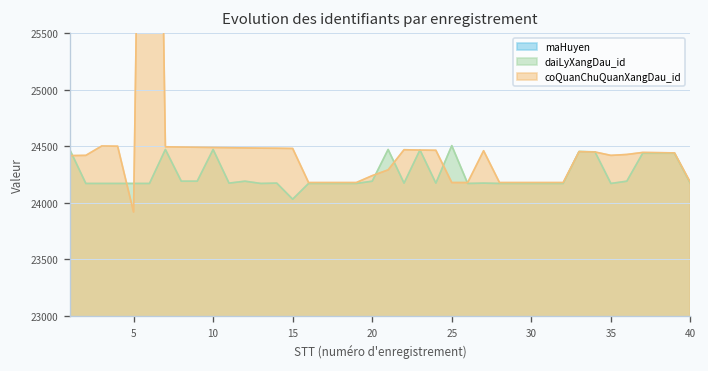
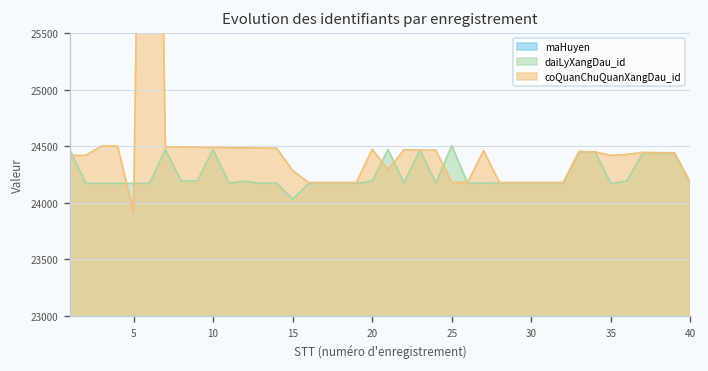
  {
    "daiLyXangDau_id": {
      "5": 24200,
      "15": 24000,
      "20": 24200,
      "25": 24500,
      "35": 24200
    },
    "coQuanChuQuanXangDau_id": {
      "5": 23900,
-     "15": 24500,
-     "20": 24200,
+     "15": 24300,
+     "20": 24500,
      "25": 24200,
      "35": 24400
    }
  }
